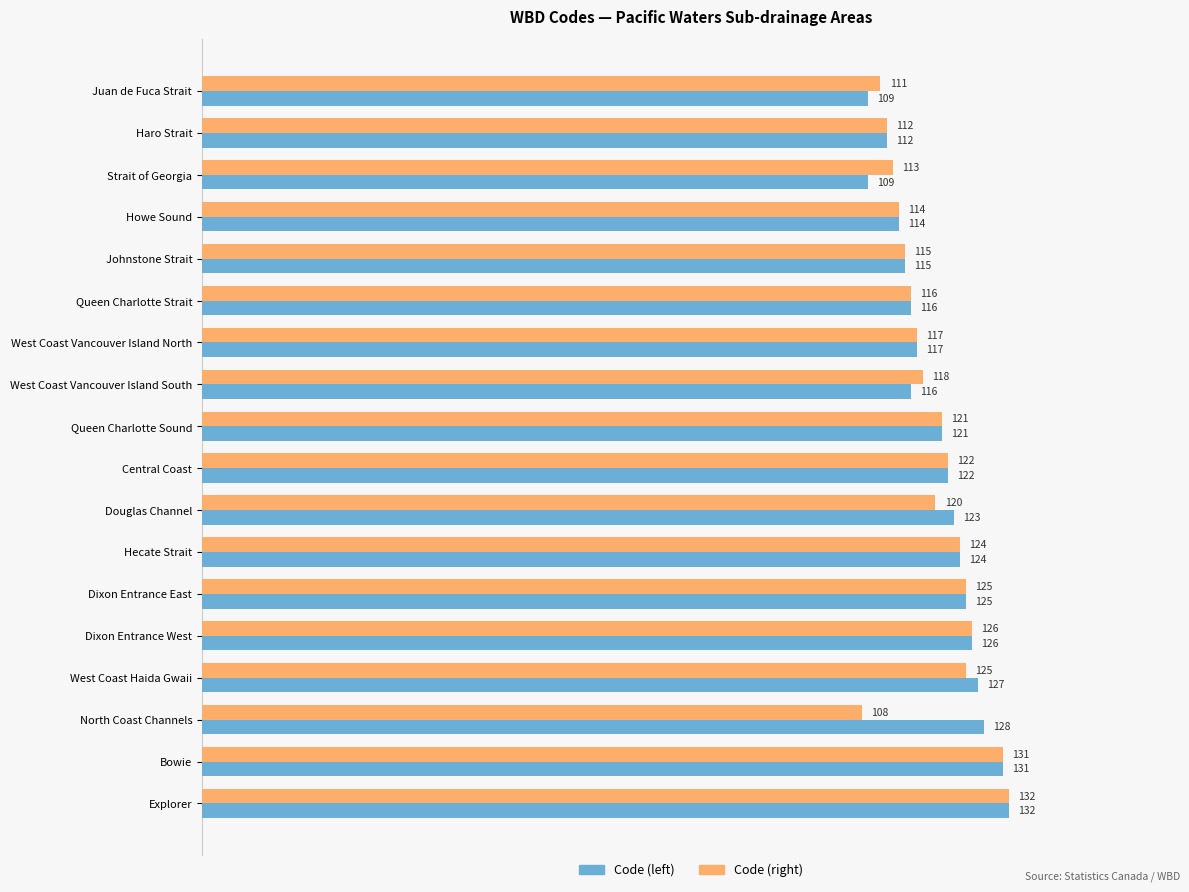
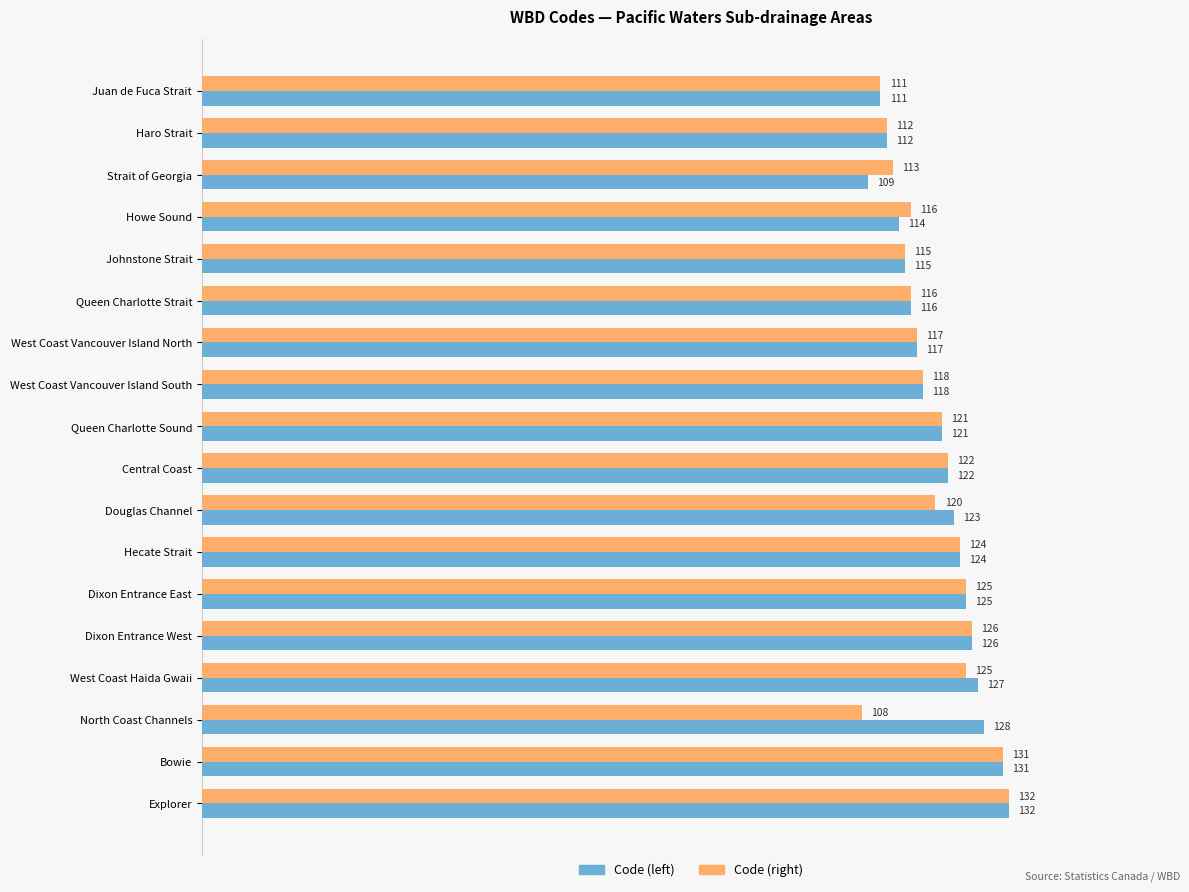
  {
    "Code (left)": {
-     "Juan de Fuca Strait": 109,
+     "Juan de Fuca Strait": 111,
      "Haro Strait": 112,
      "Strait of Georgia": 109,
      "Howe Sound": 114,
      "Johnstone Strait": 115,
      "Queen Charlotte Strait": 116,
      "West Coast Vancouver Island North": 117,
-     "West Coast Vancouver Island South": 116,
+     "West Coast Vancouver Island South": 118,
      "Queen Charlotte Sound": 121,
      "Central Coast": 122,
      "Douglas Channel": 123,
      "Hecate Strait": 124,
      "Dixon Entrance East": 125,
      "Dixon Entrance West": 126,
      "West Coast Haida Gwaii": 127,
      "North Coast Channels": 128,
      "Bowie": 131,
      "Explorer": 132
    },
    "Code (right)": {
      "Juan de Fuca Strait": 111,
      "Haro Strait": 112,
      "Strait of Georgia": 113,
-     "Howe Sound": 114,
+     "Howe Sound": 116,
      "Johnstone Strait": 115,
      "Queen Charlotte Strait": 116,
      "West Coast Vancouver Island North": 117,
      "West Coast Vancouver Island South": 118,
      "Queen Charlotte Sound": 121,
      "Central Coast": 122,
      "Douglas Channel": 120,
      "Hecate Strait": 124,
      "Dixon Entrance East": 125,
      "Dixon Entrance West": 126,
      "West Coast Haida Gwaii": 125,
      "North Coast Channels": 108,
      "Bowie": 131,
      "Explorer": 132
    }
  }
